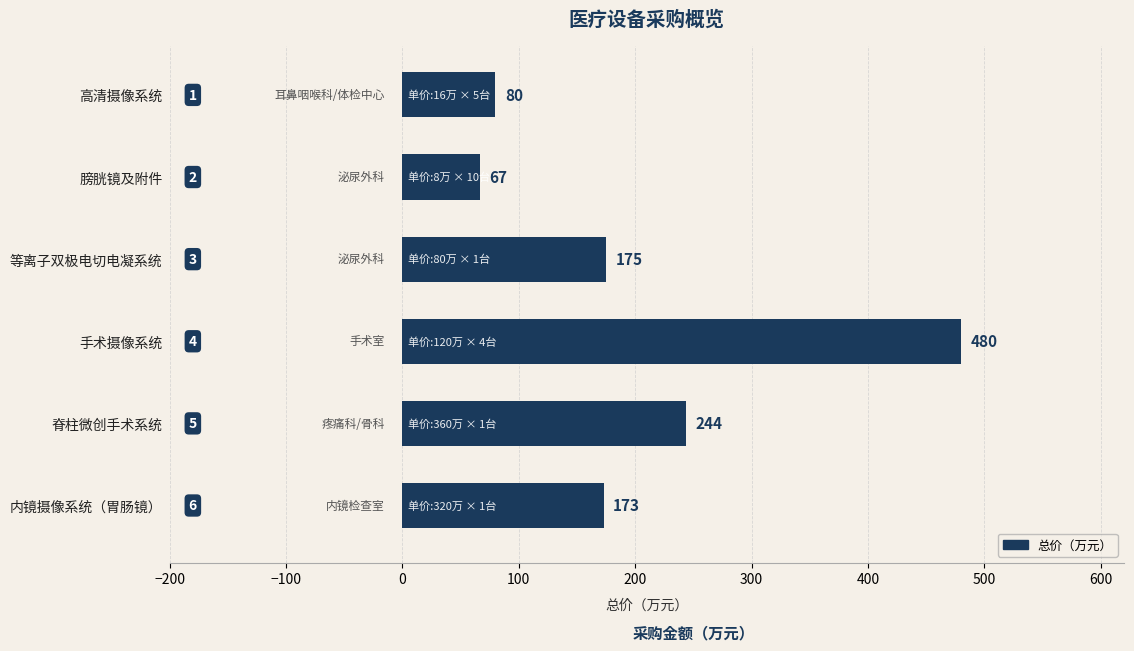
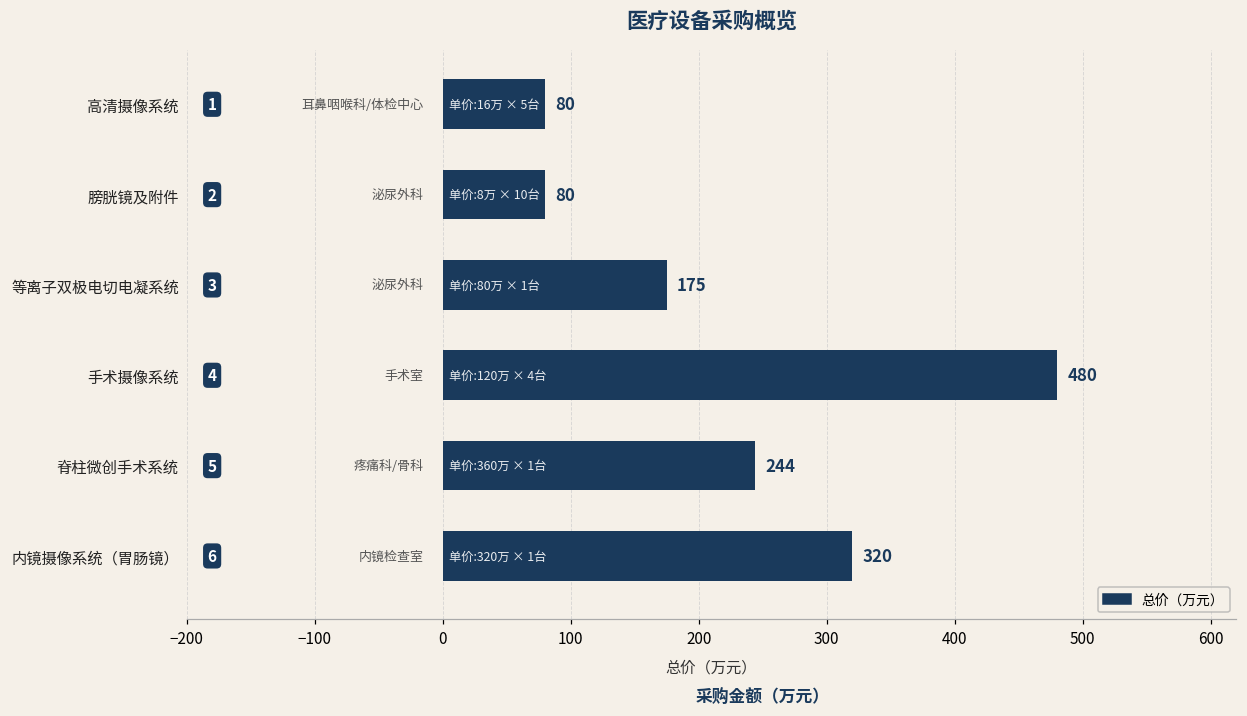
  {
    "高清摄像系统": 80,
-   "膀胱镜及附件": 67,
+   "膀胱镜及附件": 80,
    "等离子双极电切电凝系统": 175,
    "手术摄像系统": 480,
    "脊柱微创手术系统": 244,
-   "内镜摄像系统（胃肠镜）": 173
+   "内镜摄像系统（胃肠镜）": 320
  }
